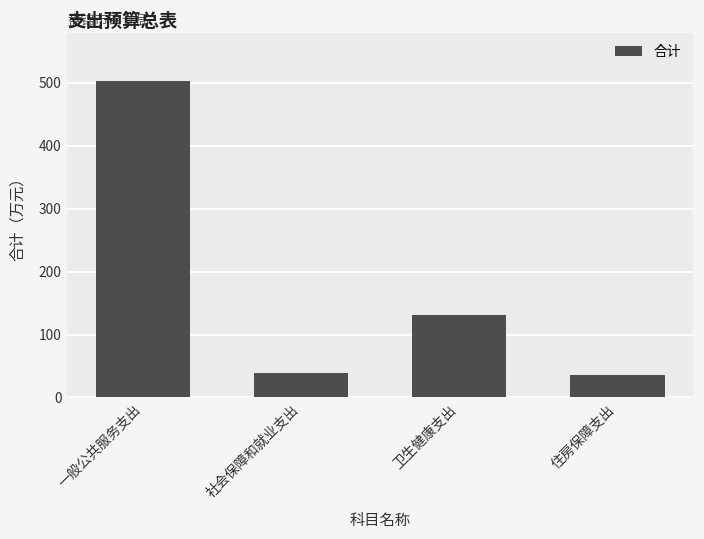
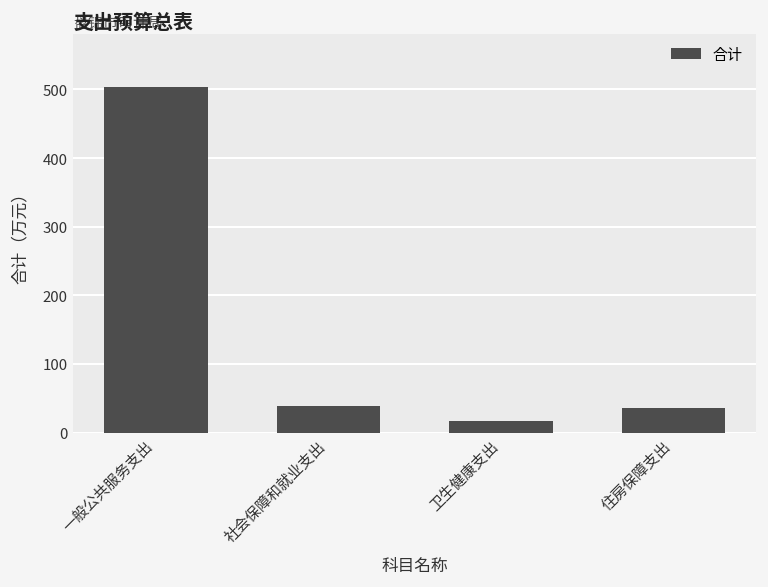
  {
    "一般公共服务支出": 500,
    "社会保障和就业支出": 40,
-   "卫生健康支出": 130,
+   "卫生健康支出": 20,
    "住房保障支出": 40
  }
